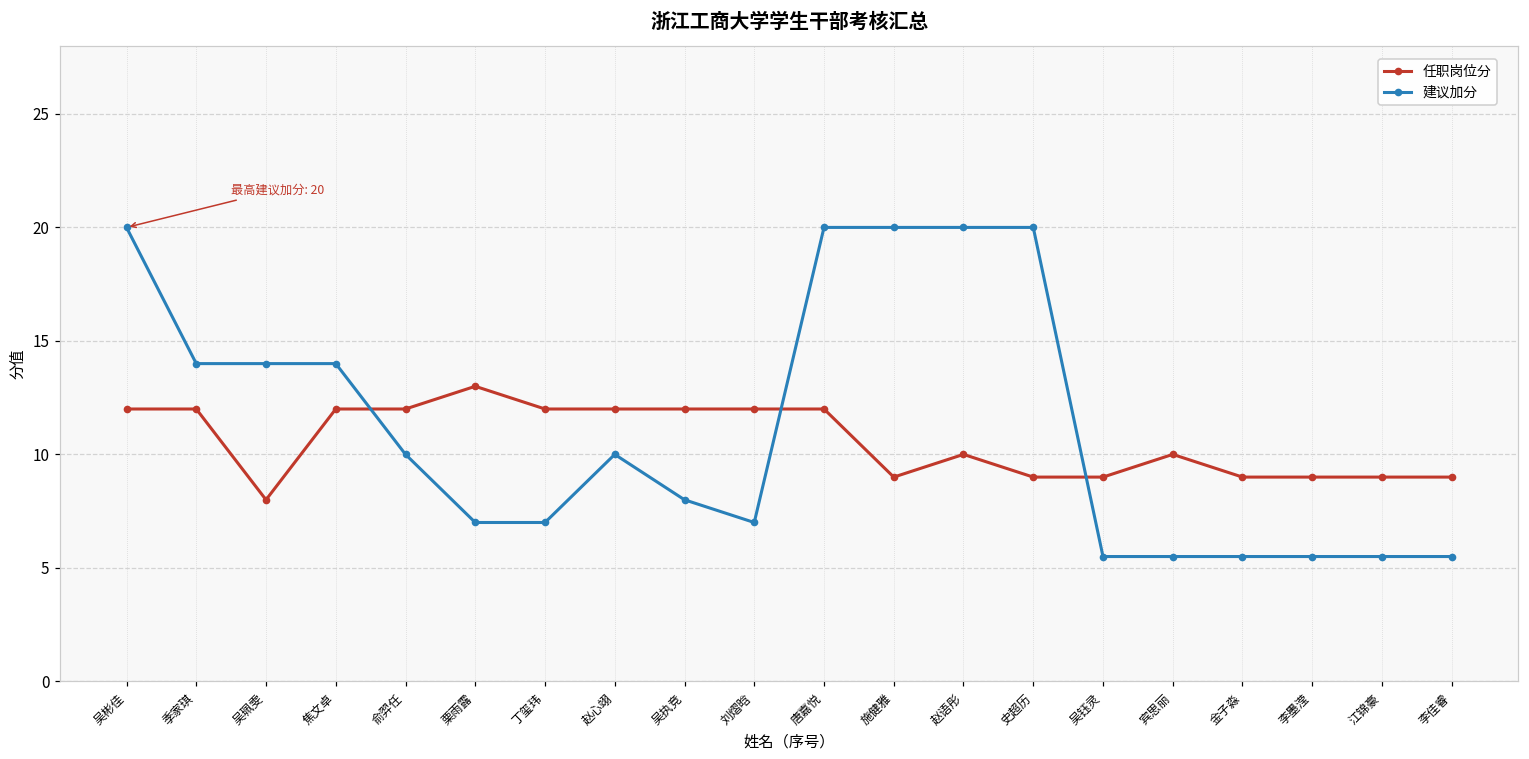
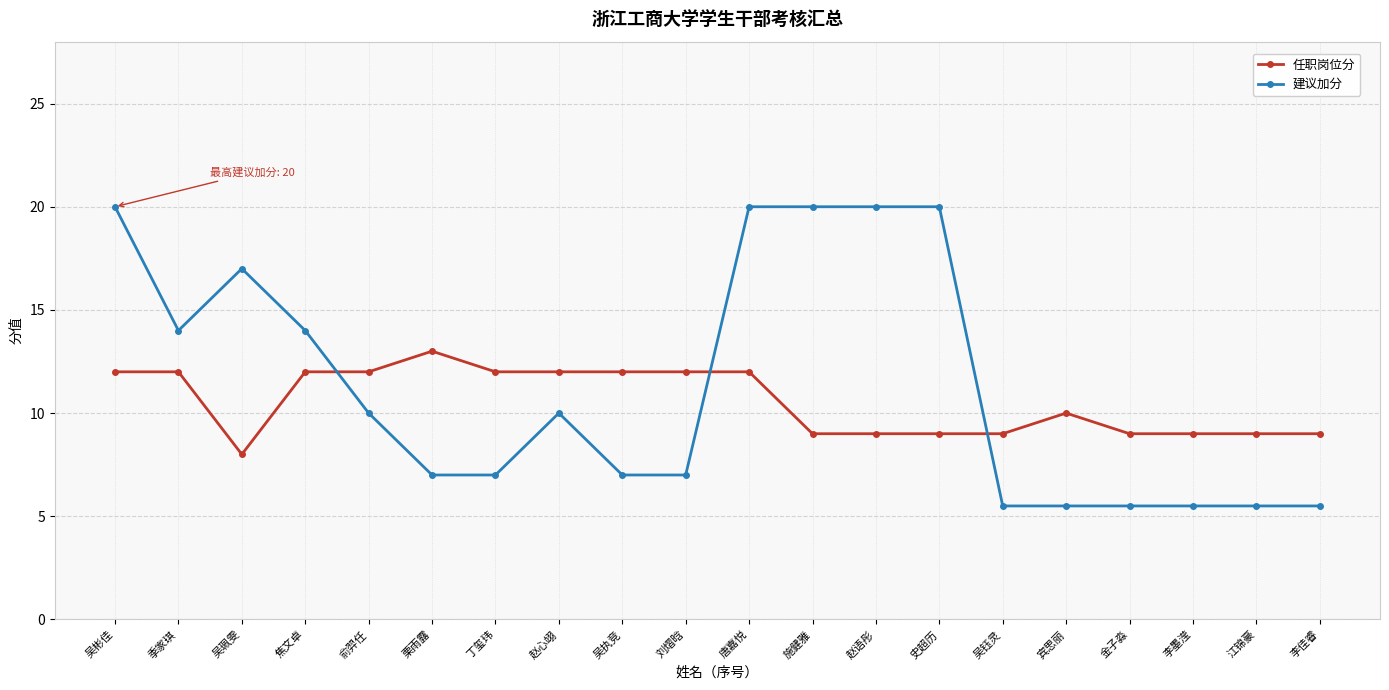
  {
    "任职岗位分": {
      "吴彬佳": 12,
      "季家琪": 12,
      "吴珮雯": 8,
      "焦文卓": 12,
      "俞羿任": 12,
      "栗雨露": 13,
      "丁玺玮": 12,
      "赵心翊": 12,
      "吴执竞": 12,
      "刘熠晗": 12,
      "唐嘉悦": 12,
      "施健雅": 9,
-     "赵语彤": 10,
+     "赵语彤": 9,
      "史超历": 9,
      "吴钰灵": 9,
      "宾思丽": 10,
      "金子淼": 9,
      "李墨滢": 9,
      "江锦豪": 9,
      "李佳睿": 9
    },
    "建议加分": {
      "季家琪": 14,
-     "吴珮雯": 14,
+     "吴珮雯": 17,
      "焦文卓": 14,
      "俞羿任": 10,
      "栗雨露": 7,
      "丁玺玮": 7,
      "赵心翊": 10,
-     "吴执竞": 8,
+     "吴执竞": 7,
      "刘熠晗": 7,
      "唐嘉悦": 20,
      "施健雅": 20,
      "赵语彤": 20,
      "史超历": 20,
      "吴钰灵": 5.5,
      "宾思丽": 5.5,
      "金子淼": 5.5,
      "李墨滢": 5.5,
      "江锦豪": 5.5,
      "李佳睿": 5.5
    }
  }
